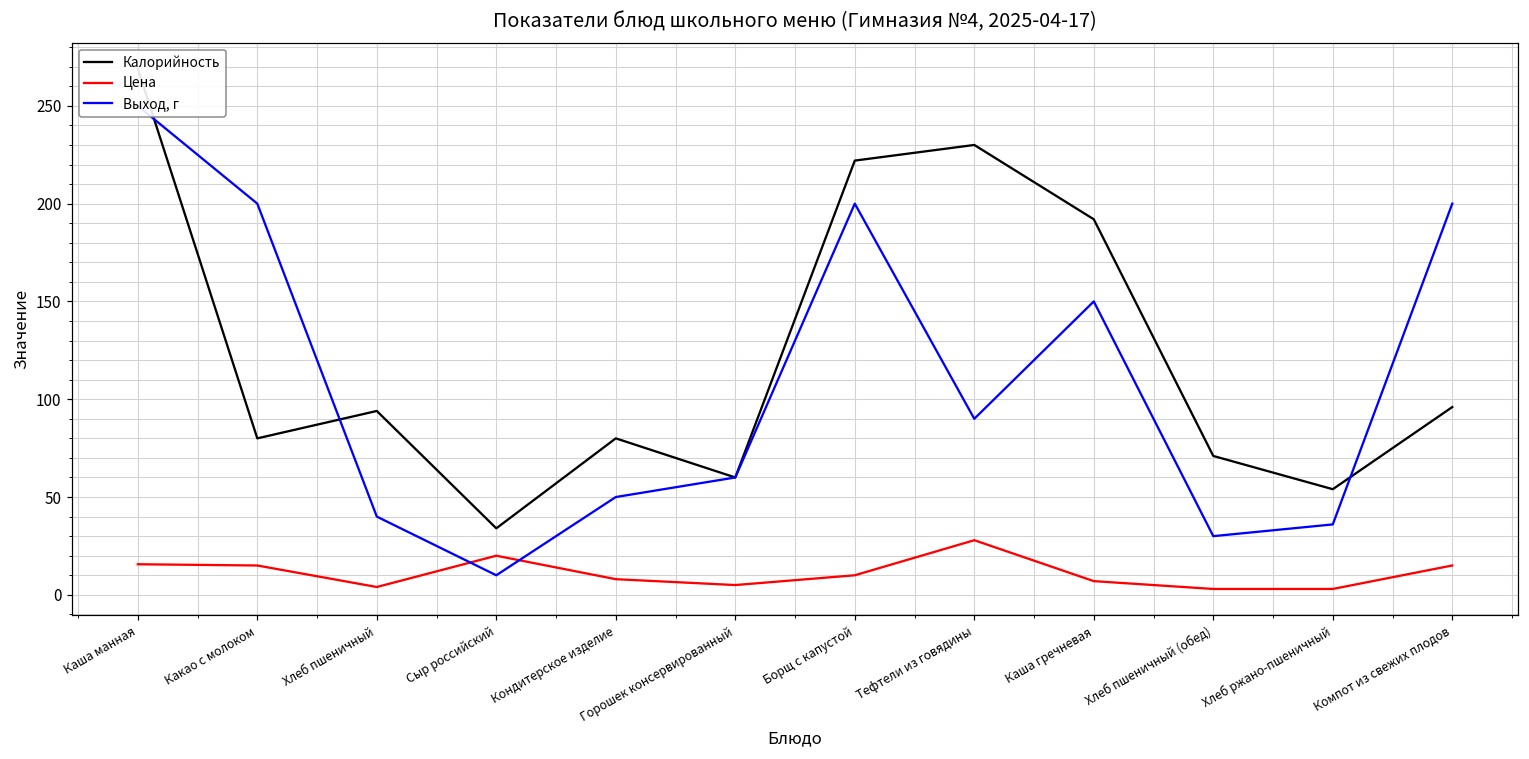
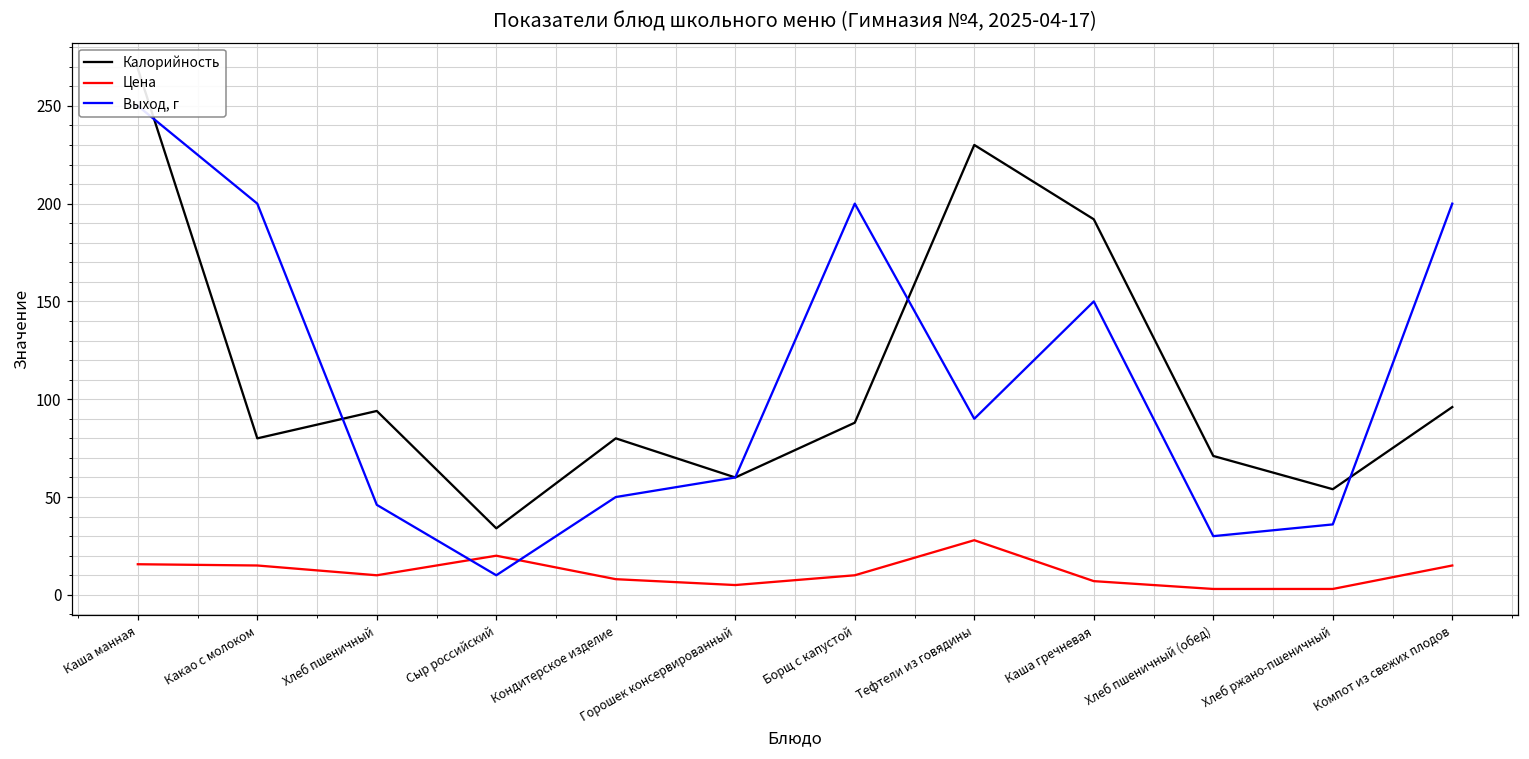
  {
    "Калорийность": {
      "Какао с молоком": 80,
      "Хлеб пшеничный": 94,
      "Сыр российский": 34,
      "Кондитерское изделие": 80,
-     "Борщ с капустой": 222,
+     "Борщ с капустой": 88,
      "Тефтели из говядины": 230,
      "Каша гречневая": 192,
      "Хлеб пшеничный (обед)": 71,
      "Хлеб ржано-пшеничный": 54,
      "Компот из свежих плодов": 96
    },
    "Цена": {
      "Каша манная": 16,
      "Какао с молоком": 15,
-     "Хлеб пшеничный": 4,
+     "Хлеб пшеничный": 10,
      "Сыр российский": 20,
      "Кондитерское изделие": 8,
      "Горошек консервированный": 5,
      "Борщ с капустой": 10,
      "Тефтели из говядины": 28,
      "Каша гречневая": 7,
      "Хлеб пшеничный (обед)": 3,
      "Хлеб ржано-пшеничный": 3,
      "Компот из свежих плодов": 15
    },
    "Выход, г": {
      "Какао с молоком": 200,
-     "Хлеб пшеничный": 40,
+     "Хлеб пшеничный": 46,
      "Сыр российский": 10,
      "Кондитерское изделие": 50,
      "Борщ с капустой": 200,
      "Тефтели из говядины": 90,
      "Каша гречневая": 150,
      "Хлеб пшеничный (обед)": 30,
      "Хлеб ржано-пшеничный": 36,
      "Компот из свежих плодов": 200
    }
  }
